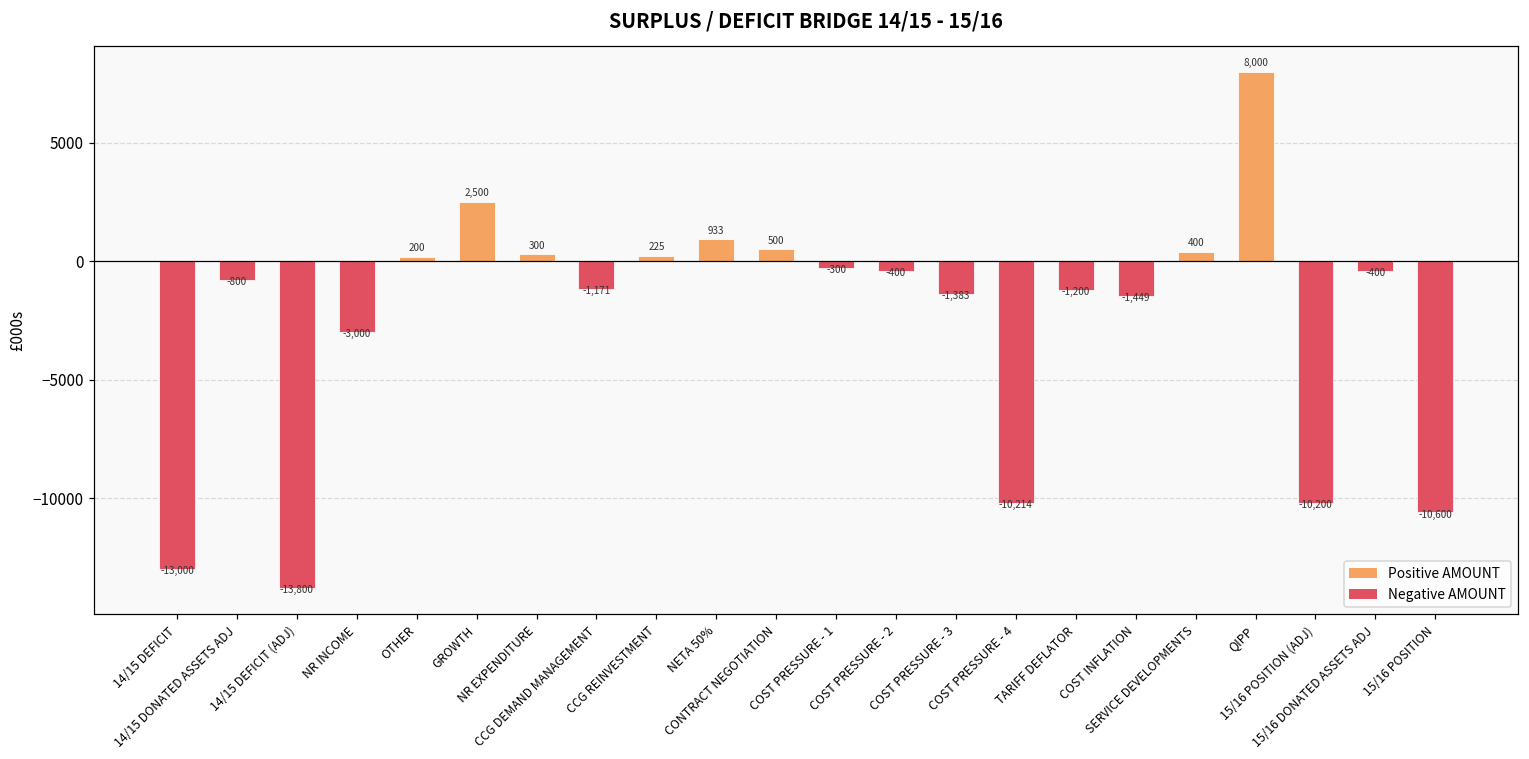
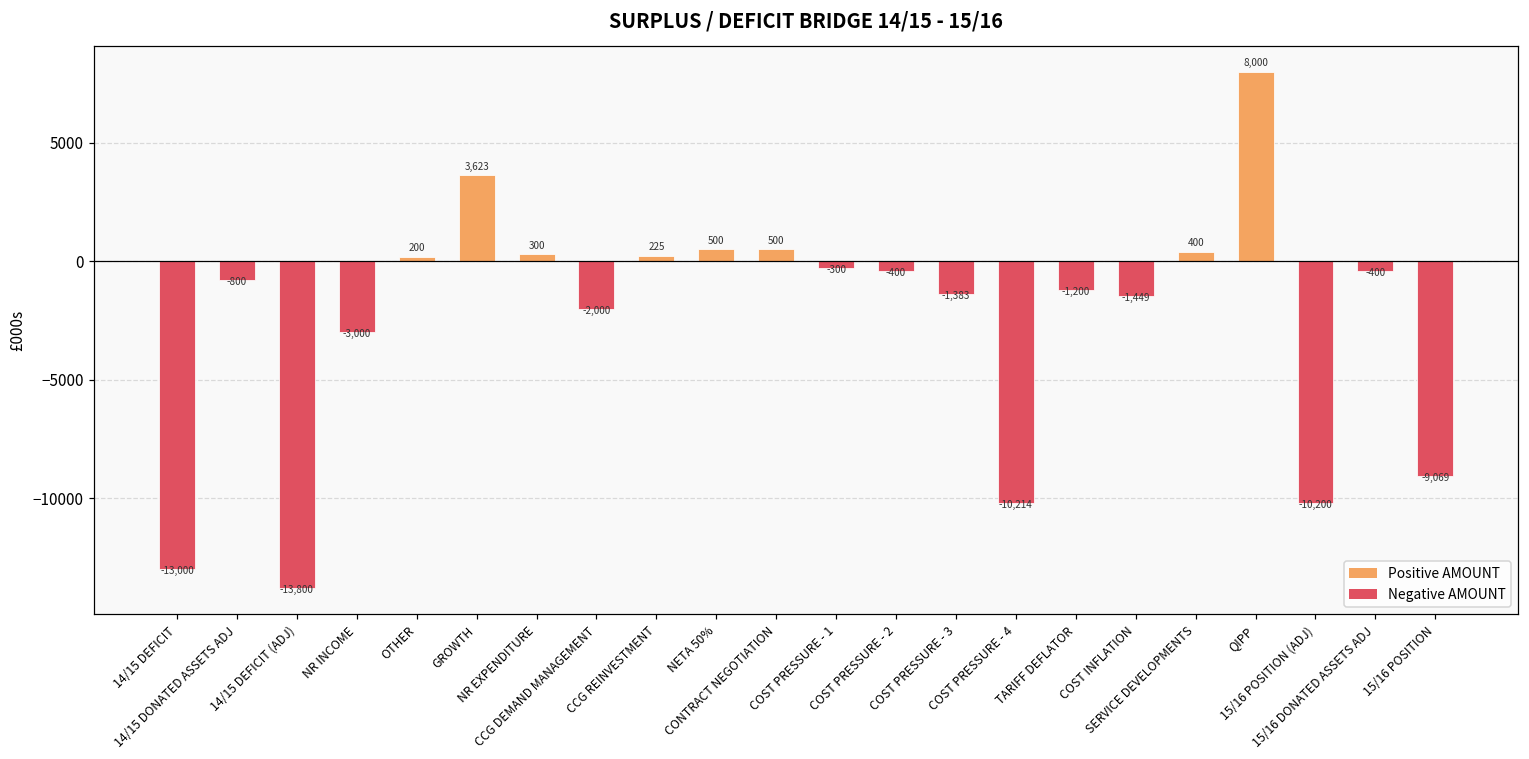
  {
    "14/15 DEFICIT": "-13,000",
    "14/15 DONATED ASSETS ADJ": "-800",
    "14/15 DEFICIT (ADJ)": "-13,800",
    "NR INCOME": "-3,000",
    "OTHER": "200",
-   "GROWTH": "2,500",
+   "GROWTH": "3,623",
    "NR EXPENDITURE": "300",
-   "CCG DEMAND MANAGEMENT": "-1,171",
+   "CCG DEMAND MANAGEMENT": "-2,000",
    "CCG REINVESTMENT": "225",
-   "NETA 50%": "933",
+   "NETA 50%": "500",
    "CONTRACT NEGOTIATION": "500",
    "COST PRESSURE - 1": "-300",
    "COST PRESSURE - 2": "-400",
    "COST PRESSURE - 3": "-1,383",
    "COST PRESSURE - 4": "-10,214",
    "TARIFF DEFLATOR": "-1,200",
    "COST INFLATION": "-1,449",
    "SERVICE DEVELOPMENTS": "400",
    "QIPP": "8,000",
    "15/16 POSITION (ADJ)": "-10,200",
    "15/16 DONATED ASSETS ADJ": "-400",
-   "15/16 POSITION": "-10,600"
+   "15/16 POSITION": "-9,069"
  }
